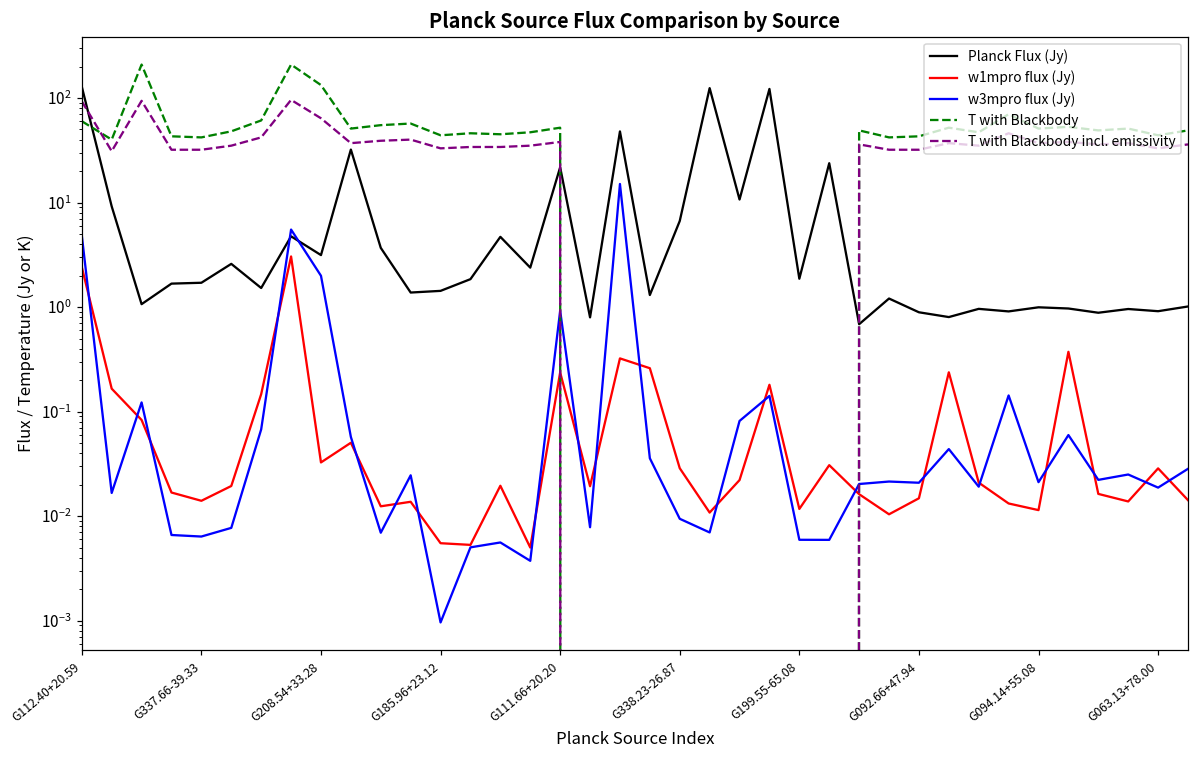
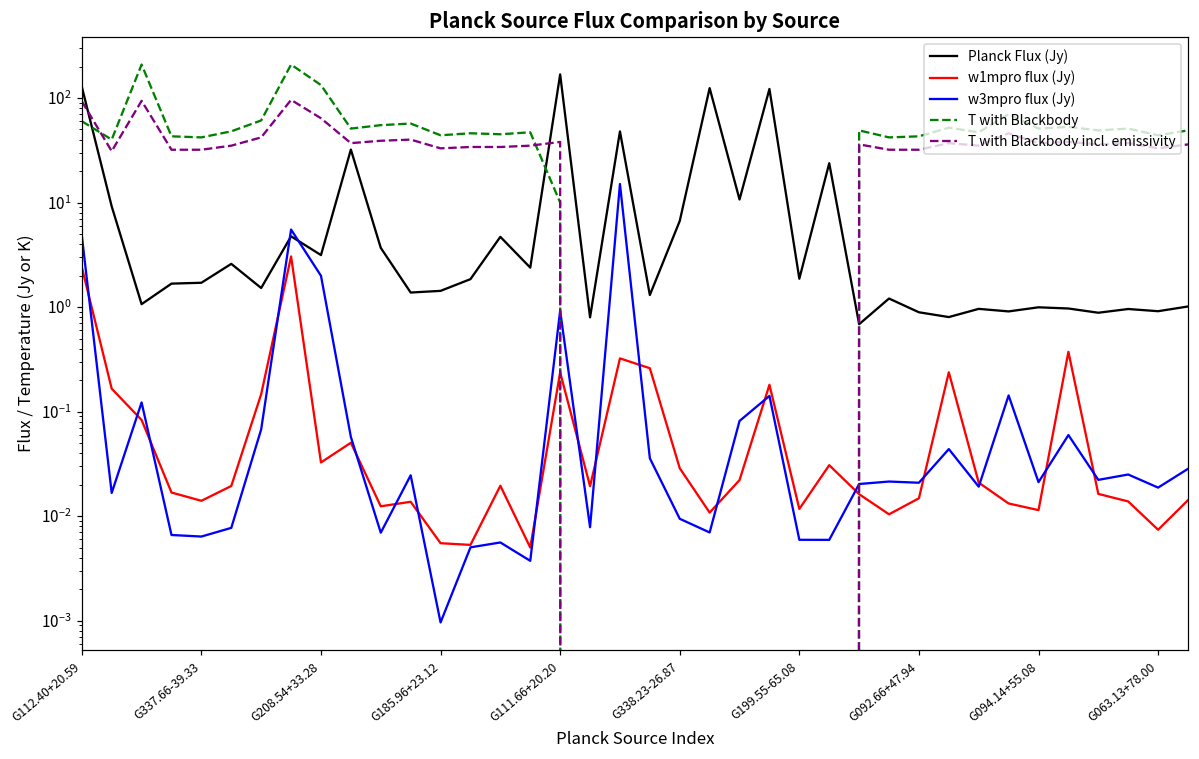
  {
    "Planck Flux (Jy)": {
      "G112.40+20.59": 130,
      "G337.66-39.33": 1.7,
      "G208.54+33.28": 3,
      "G185.96+23.12": 1.4,
-     "G111.66+20.20": 22,
+     "G111.66+20.20": 170,
      "G338.23-26.87": 7,
      "G199.55-65.08": 1.9,
      "G092.66+47.94": 0.9,
      "G094.14+55.08": 1,
      "G063.13+78.00": 0.9
    },
    "w1mpro flux (Jy)": {
      "G112.40+20.59": 2.4,
      "G337.66-39.33": 0.014,
      "G208.54+33.28": 0.033,
      "G185.96+23.12": 0.006,
      "G111.66+20.20": 0.24,
      "G338.23-26.87": 0.029,
      "G199.55-65.08": 0.012,
      "G092.66+47.94": 0.015,
      "G094.14+55.08": 0.011,
-     "G063.13+78.00": 0.029
+     "G063.13+78.00": 0.007
    },
    "w3mpro flux (Jy)": {
      "G112.40+20.59": 5,
      "G337.66-39.33": 0.006,
      "G208.54+33.28": 2.0,
      "G185.96+23.12": 0.001,
      "G111.66+20.20": 0.9,
      "G338.23-26.87": 0.009,
      "G199.55-65.08": 0.006,
      "G092.66+47.94": 0.021,
      "G094.14+55.08": 0.021,
      "G063.13+78.00": 0.019
    },
    "T with Blackbody": {
      "G112.40+20.59": 60,
      "G337.66-39.33": 40,
      "G208.54+33.28": 130,
      "G185.96+23.12": 40,
-     "G111.66+20.20": 50,
+     "G111.66+20.20": 10,
      "G092.66+47.94": 40
    },
    "T with Blackbody incl. emissivity": {
      "G112.40+20.59": 90,
      "G337.66-39.33": 32,
      "G208.54+33.28": 60,
      "G185.96+23.12": 33,
      "G111.66+20.20": 38,
      "G092.66+47.94": 32
    }
  }
